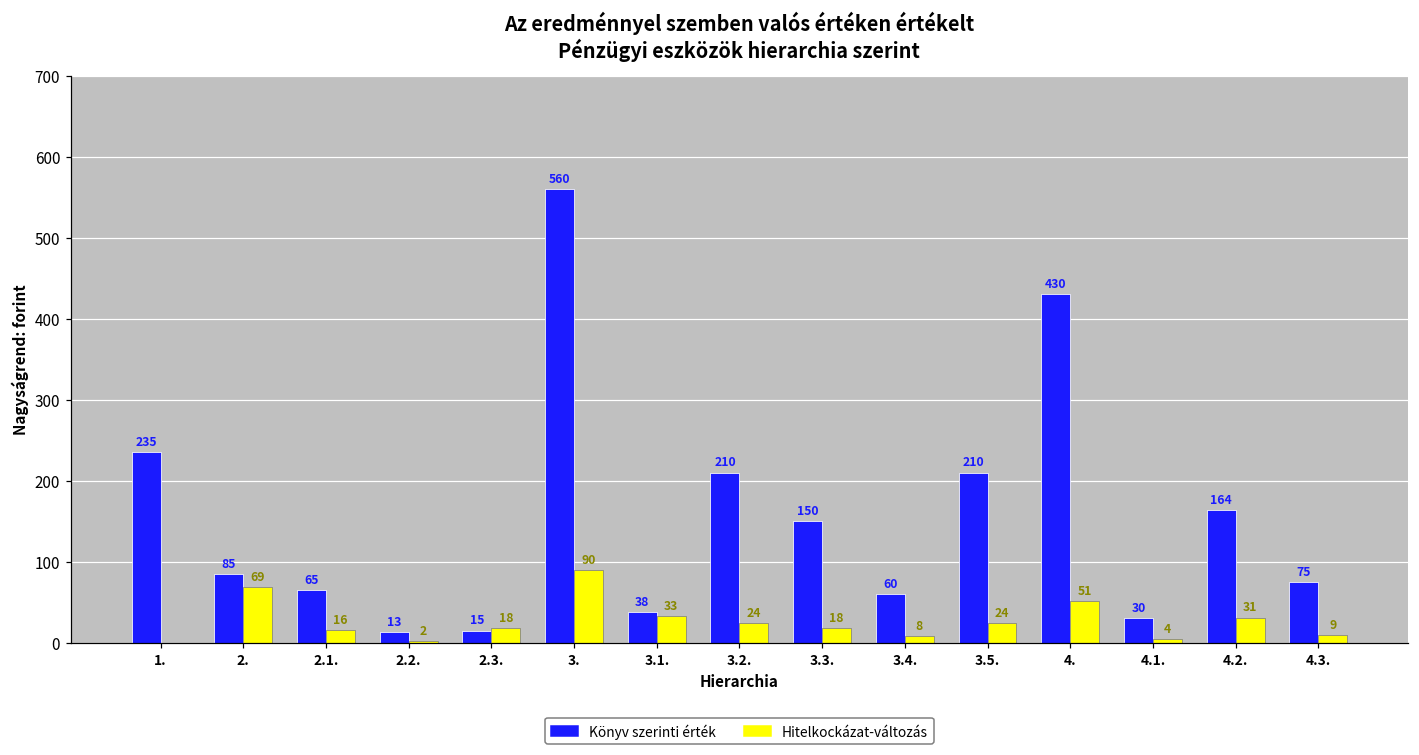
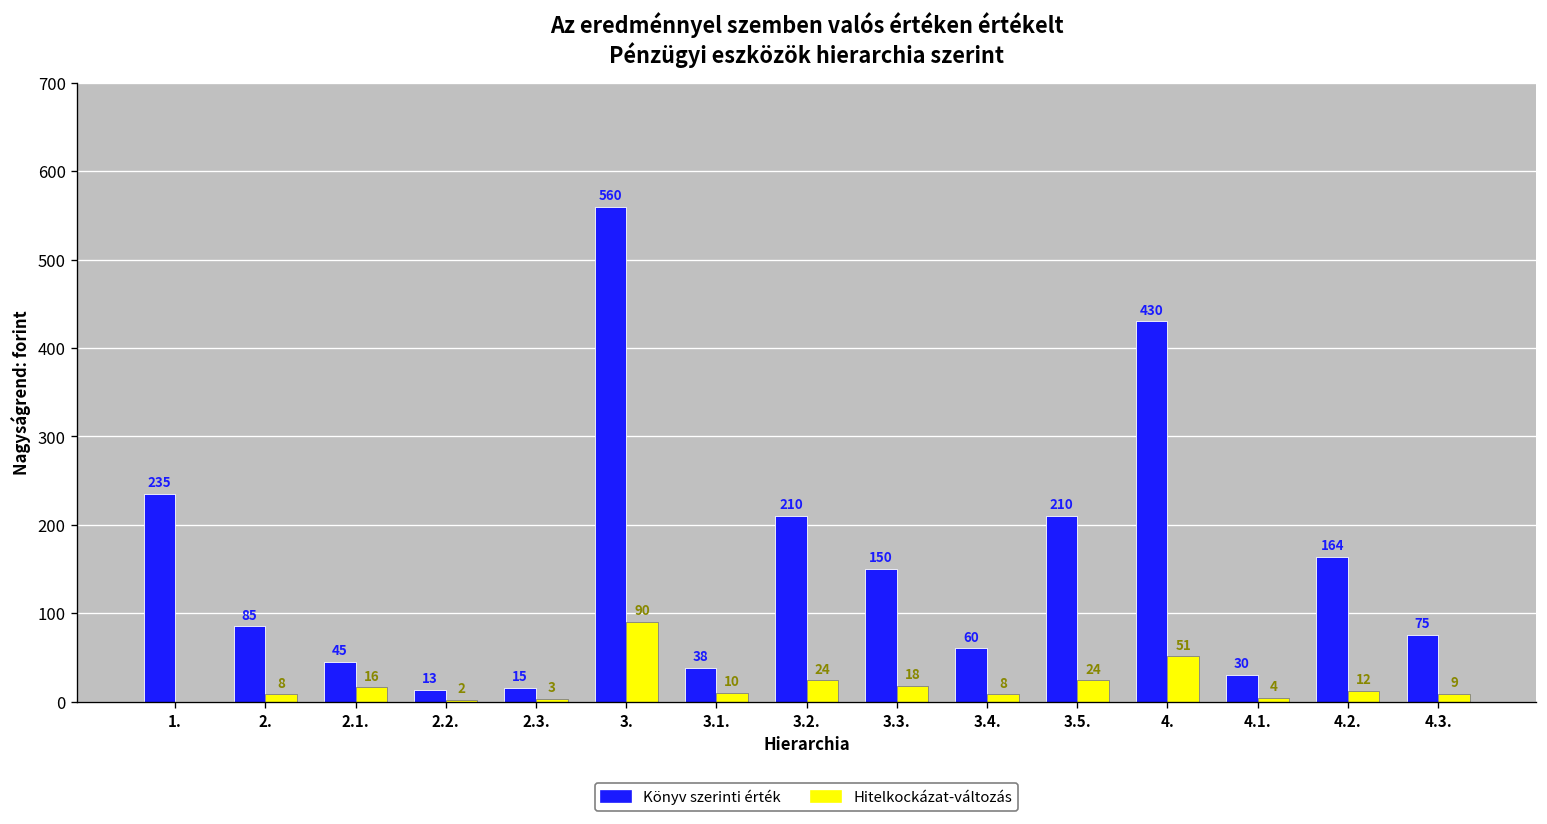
  {
    "Könyv szerinti érték": {
      "1.": 235,
      "2.": 85,
-     "2.1.": 65,
+     "2.1.": 45,
      "2.2.": 13,
      "2.3.": 15,
      "3.": 560,
      "3.1.": 38,
      "3.2.": 210,
      "3.3.": 150,
      "3.4.": 60,
      "3.5.": 210,
      "4.": 430,
      "4.1.": 30,
      "4.2.": 164,
      "4.3.": 75
    },
    "Hitelkockázat-változás": {
-     "2.": 69,
+     "2.": 8,
      "2.1.": 16,
      "2.2.": 2,
-     "2.3.": 18,
+     "2.3.": 3,
      "3.": 90,
-     "3.1.": 33,
+     "3.1.": 10,
      "3.2.": 24,
      "3.3.": 18,
      "3.4.": 8,
      "3.5.": 24,
      "4.": 51,
      "4.1.": 4,
-     "4.2.": 31,
+     "4.2.": 12,
      "4.3.": 9
    }
  }
